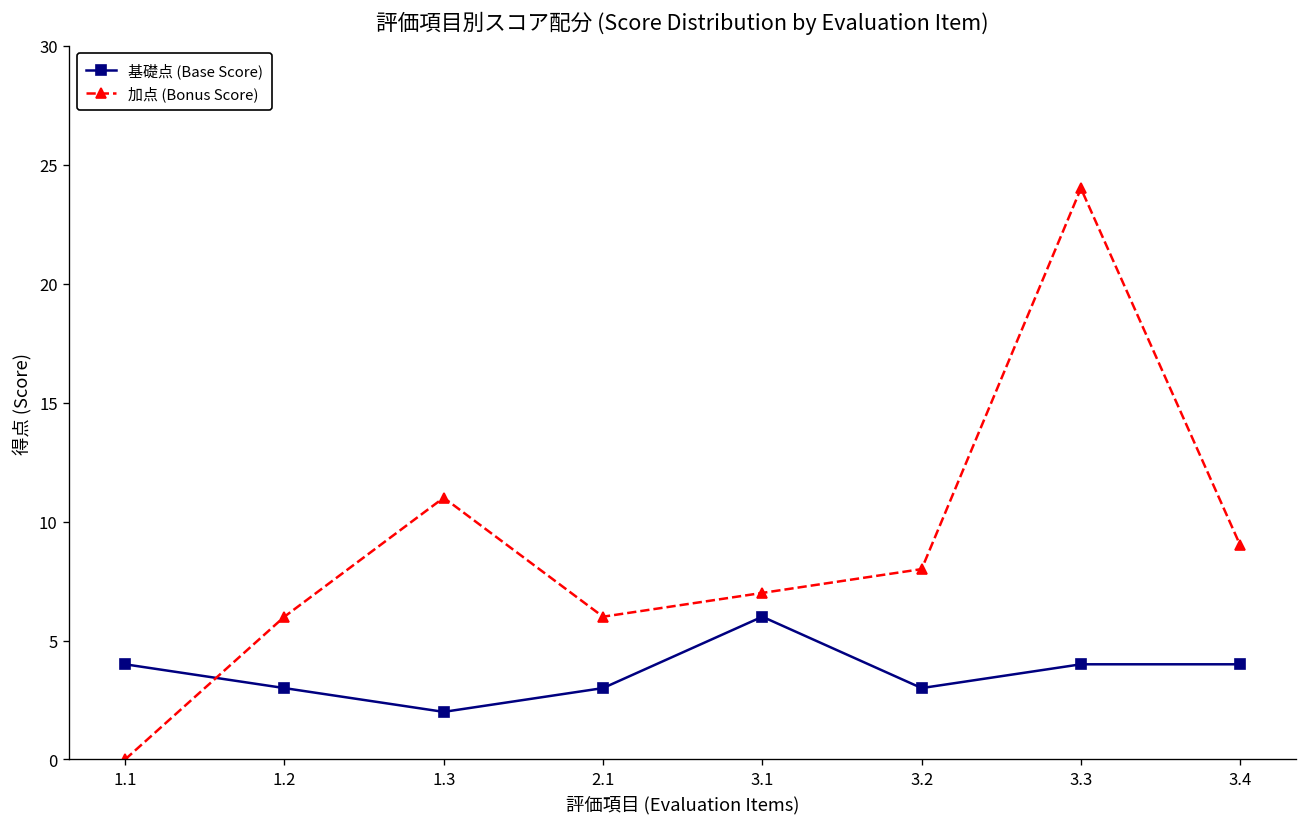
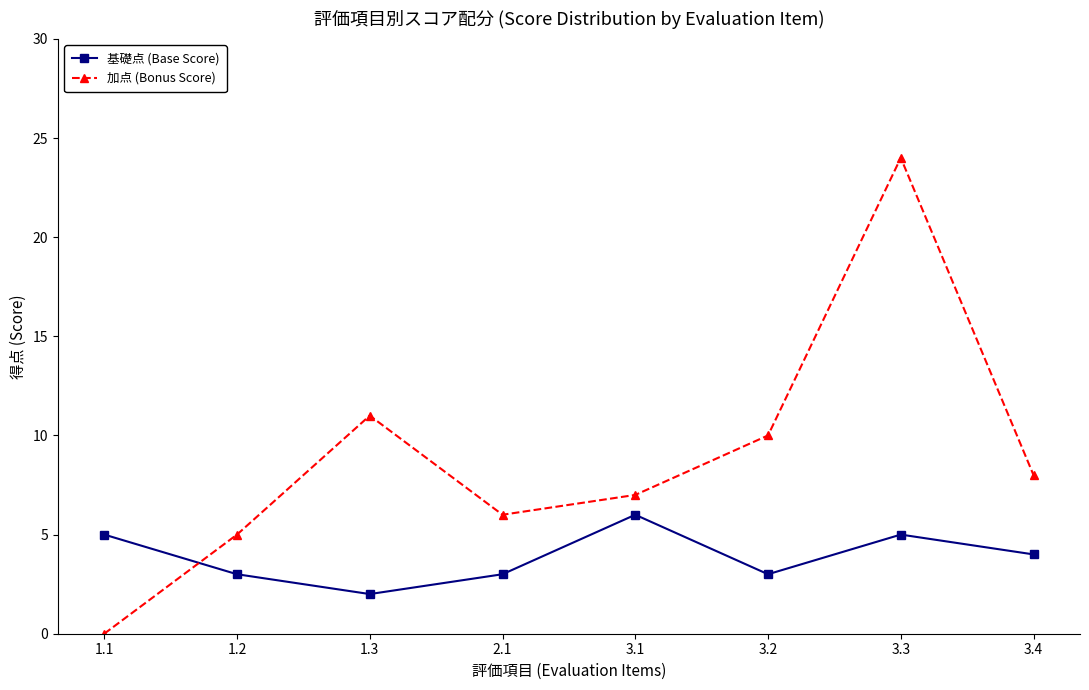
  {
    "基礎点 (Base Score)": {
-     "1.1": 4,
+     "1.1": 5,
      "1.2": 3,
      "1.3": 2,
      "2.1": 3,
      "3.1": 6,
      "3.2": 3,
-     "3.3": 4,
+     "3.3": 5,
      "3.4": 4
    },
    "加点 (Bonus Score)": {
      "1.1": 0,
-     "1.2": 6,
+     "1.2": 5,
      "1.3": 11,
      "2.1": 6,
      "3.1": 7,
-     "3.2": 8,
+     "3.2": 10,
      "3.3": 24,
-     "3.4": 9
+     "3.4": 8
    }
  }
